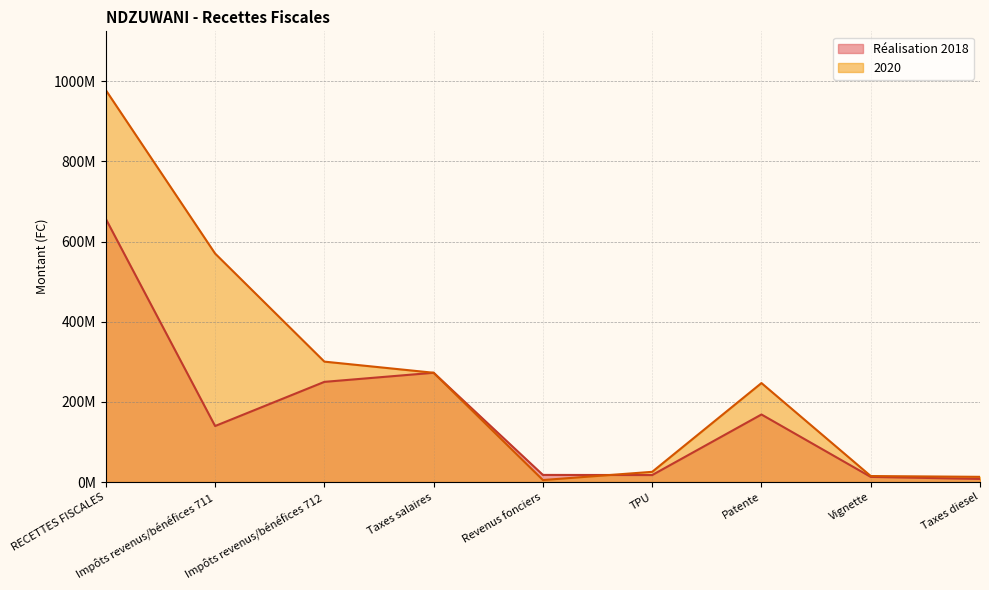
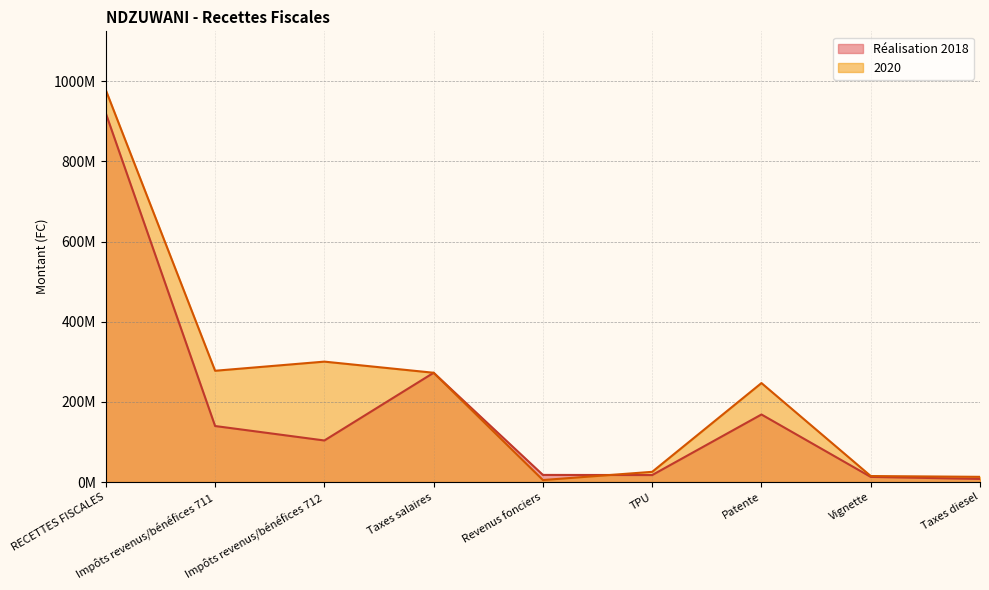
  {
    "Réalisation 2018": {
-     "RECETTES FISCALES": 660000000,
+     "RECETTES FISCALES": 920000000,
      "Impôts revenus/bénéfices 711": 140000000,
-     "Impôts revenus/bénéfices 712": 250000000,
+     "Impôts revenus/bénéfices 712": 100000000,
      "Revenus fonciers": 20000000,
      "TPU": 20000000,
      "Patente": 170000000
    },
    "2020": {
      "RECETTES FISCALES": 980000000,
-     "Impôts revenus/bénéfices 711": 570000000,
+     "Impôts revenus/bénéfices 711": 280000000,
      "Impôts revenus/bénéfices 712": 300000000,
      "Revenus fonciers": 10000000,
      "TPU": 30000000,
      "Patente": 250000000
    }
  }
